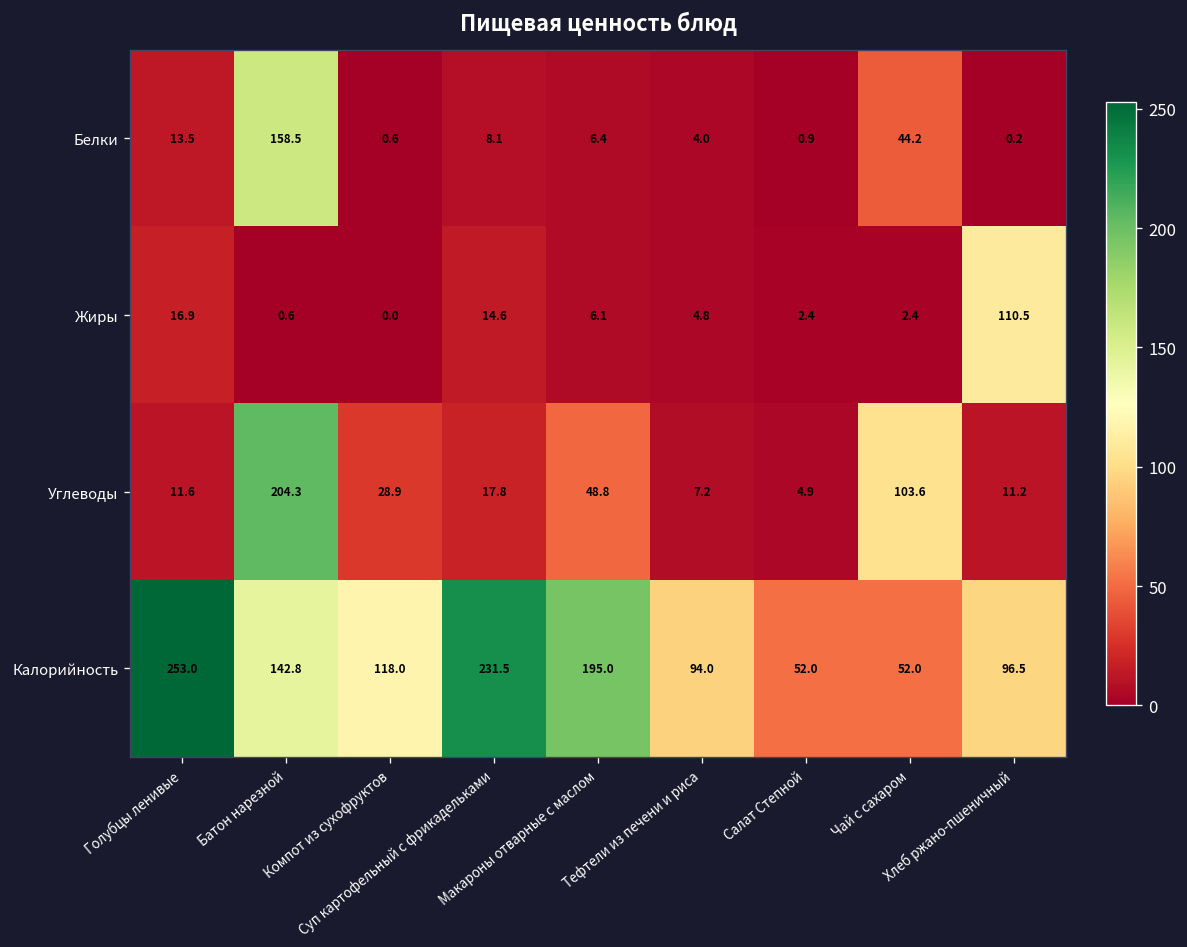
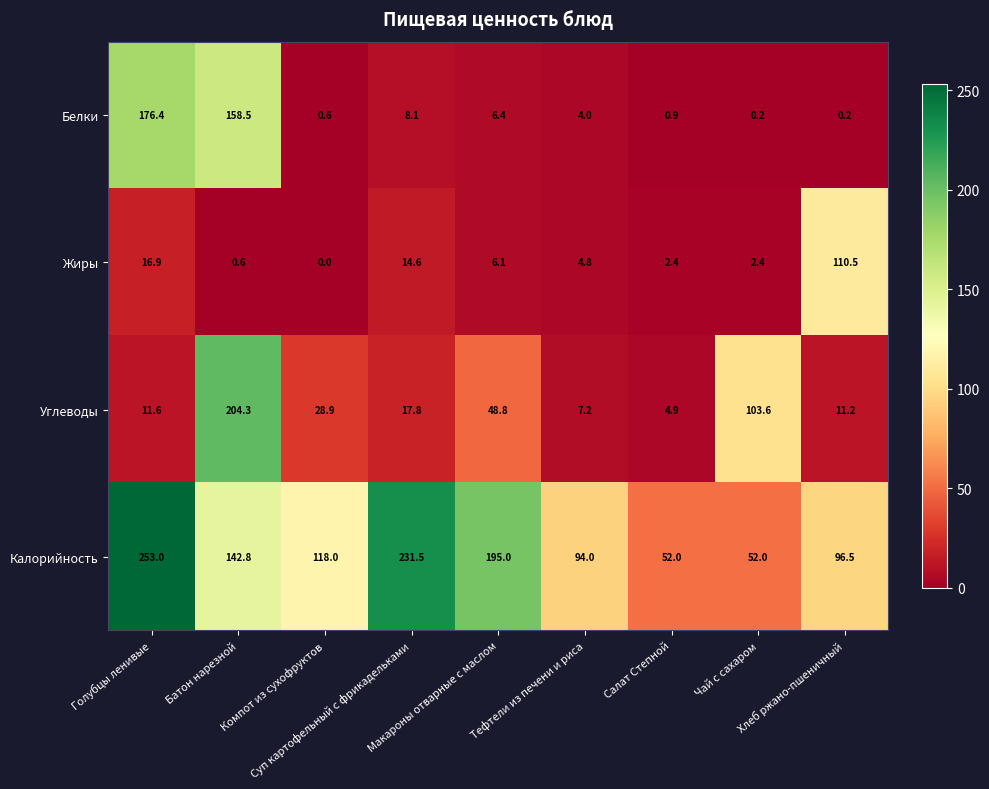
  {
    "Белки": {
-     "Голубцы ленивые": 13.5,
+     "Голубцы ленивые": 176.4,
      "Батон нарезной": 158.5,
      "Компот из сухофруктов": 0.6,
      "Суп картофельный с фрикадельками": 8.1,
      "Макароны отварные с маслом": 6.4,
      "Тефтели из печени и риса": 4.0,
      "Салат Степной": 0.9,
-     "Чай с сахаром": 44.2,
+     "Чай с сахаром": 0.2,
      "Хлеб ржано-пшеничный": 0.2
    },
    "Жиры": {
      "Голубцы ленивые": 16.9,
      "Батон нарезной": 0.6,
      "Компот из сухофруктов": 0.0,
      "Суп картофельный с фрикадельками": 14.6,
      "Макароны отварные с маслом": 6.1,
      "Тефтели из печени и риса": 4.8,
      "Салат Степной": 2.4,
      "Чай с сахаром": 2.4,
      "Хлеб ржано-пшеничный": 110.5
    },
    "Углеводы": {
      "Голубцы ленивые": 11.6,
      "Батон нарезной": 204.3,
      "Компот из сухофруктов": 28.9,
      "Суп картофельный с фрикадельками": 17.8,
      "Макароны отварные с маслом": 48.8,
      "Тефтели из печени и риса": 7.2,
      "Салат Степной": 4.9,
      "Чай с сахаром": 103.6,
      "Хлеб ржано-пшеничный": 11.2
    },
    "Калорийность": {
      "Голубцы ленивые": 253.0,
      "Батон нарезной": 142.8,
      "Компот из сухофруктов": 118.0,
      "Суп картофельный с фрикадельками": 231.5,
      "Макароны отварные с маслом": 195.0,
      "Тефтели из печени и риса": 94.0,
      "Салат Степной": 52.0,
      "Чай с сахаром": 52.0,
      "Хлеб ржано-пшеничный": 96.5
    }
  }
